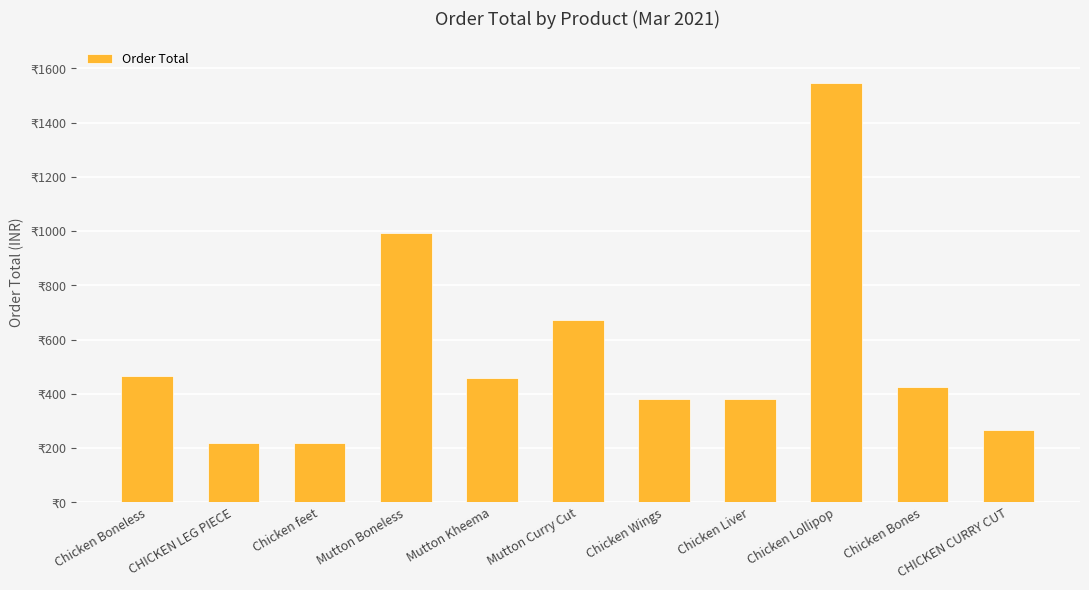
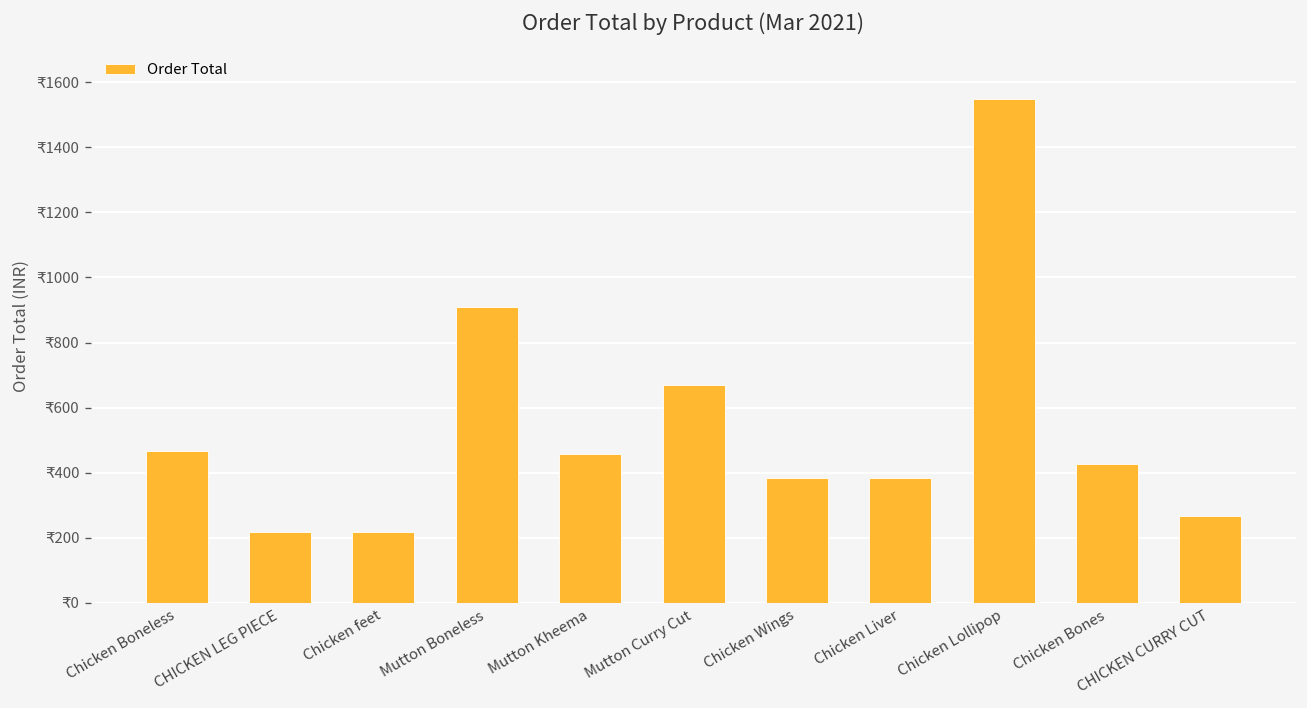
  {
    "Chicken Boneless": "₹470",
    "CHICKEN LEG PIECE": "₹220",
    "Chicken feet": "₹220",
-   "Mutton Boneless": "₹990",
+   "Mutton Boneless": "₹910",
    "Mutton Kheema": "₹460",
    "Mutton Curry Cut": "₹670",
    "Chicken Wings": "₹380",
    "Chicken Liver": "₹380",
    "Chicken Lollipop": "₹1550",
    "Chicken Bones": "₹430",
    "CHICKEN CURRY CUT": "₹270"
  }
